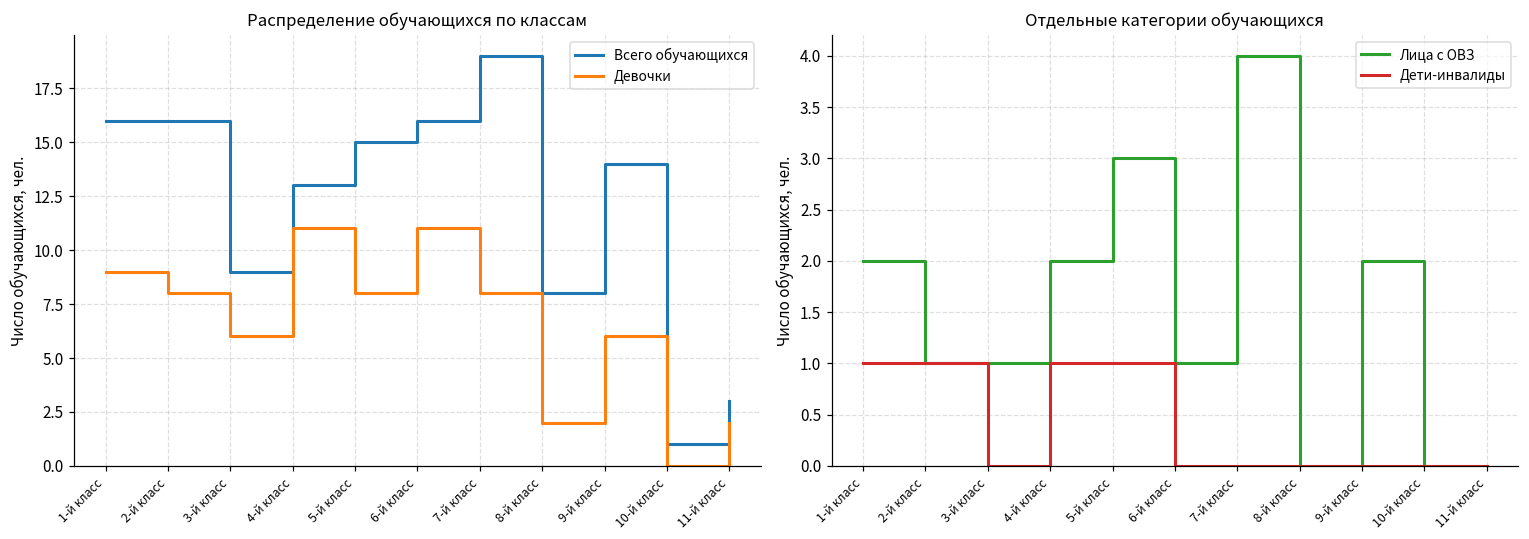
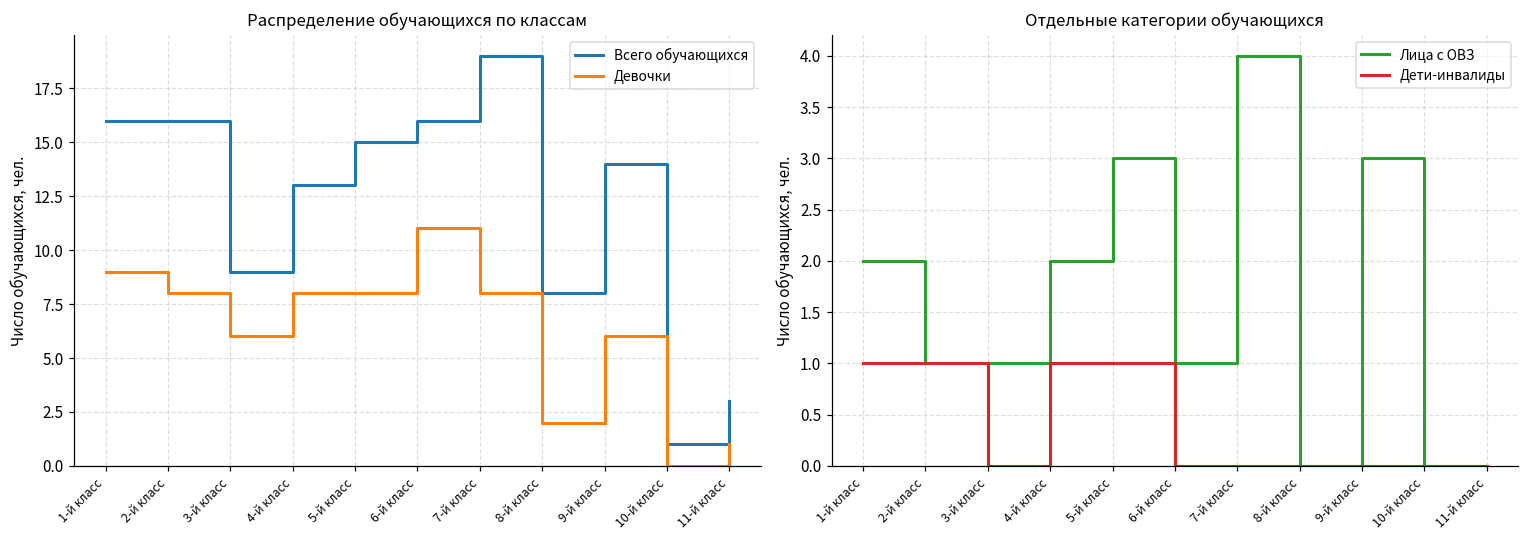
  {
    "Распределение обучающихся по классам": {
      "Всего обучающихся": {
        "1-й класс": 16,
        "2-й класс": 16,
        "3-й класс": 9,
        "4-й класс": 13,
        "5-й класс": 15,
        "6-й класс": 16,
        "7-й класс": 19,
        "8-й класс": 8,
        "9-й класс": 14,
        "10-й класс": 1,
        "11-й класс": 3
      },
      "Девочки": {
        "1-й класс": 9,
        "2-й класс": 8,
        "3-й класс": 6,
-       "4-й класс": 11,
+       "4-й класс": 8,
        "5-й класс": 8,
        "6-й класс": 11,
        "7-й класс": 8,
        "8-й класс": 2,
        "9-й класс": 6,
        "10-й класс": 0,
-       "11-й класс": 2
+       "11-й класс": 1
      }
    },
    "Отдельные категории обучающихся": {
      "Лица с ОВЗ": {
        "1-й класс": 2,
        "3-й класс": 1,
        "4-й класс": 2,
        "5-й класс": 3,
        "6-й класс": 1,
        "7-й класс": 4,
-       "9-й класс": 2
+       "9-й класс": 3
      },
      "Дети-инвалиды": {
        "1-й класс": 1,
        "3-й класс": 0,
        "4-й класс": 1,
        "5-й класс": 1,
        "6-й класс": 0,
        "7-й класс": 0,
        "9-й класс": 0
      }
    }
  }
